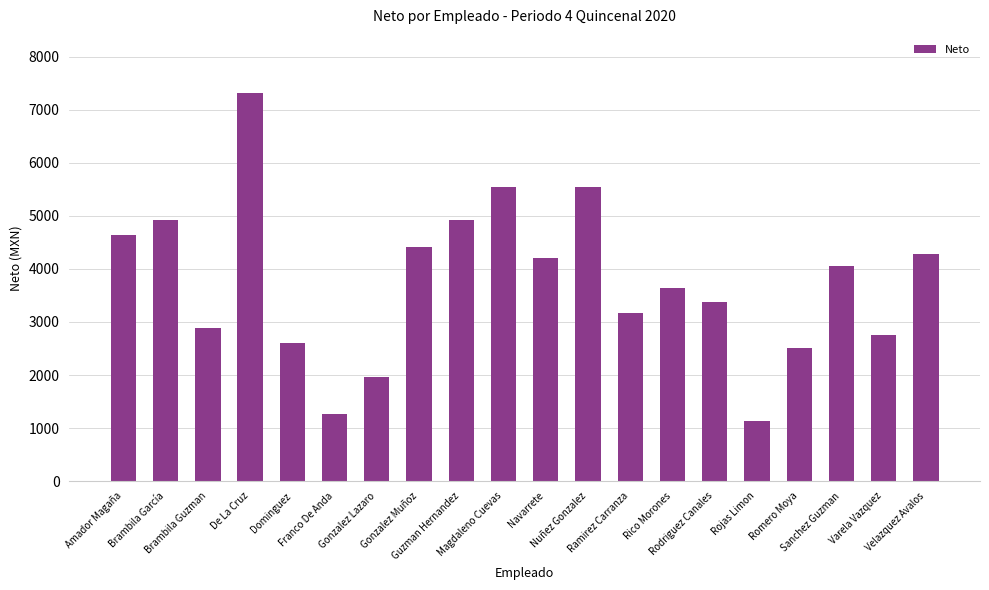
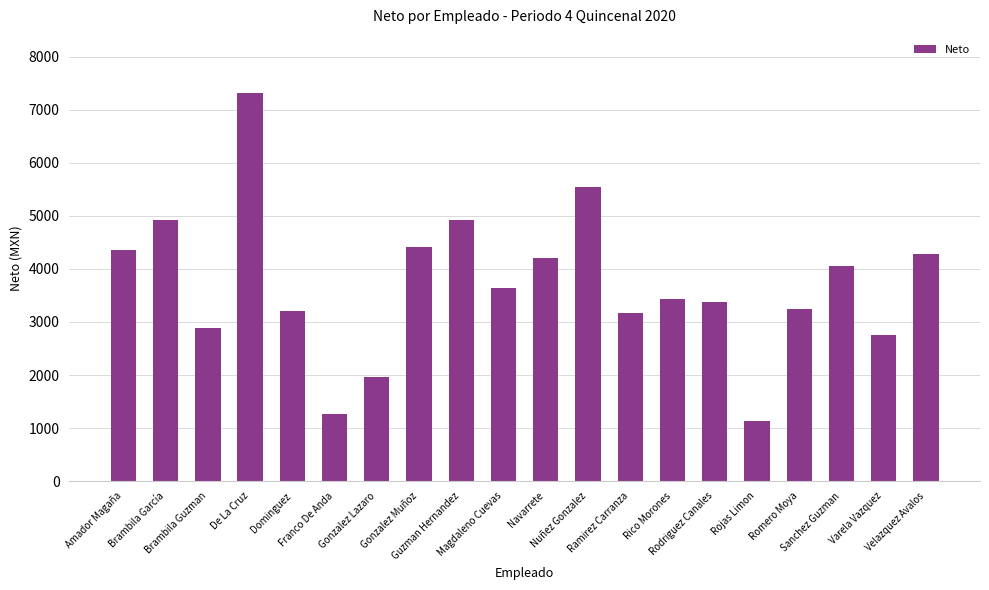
  {
-   "Amador Magaña": 4600,
+   "Amador Magaña": 4400,
    "Brambila García": 4900,
    "Brambila Guzman": 2900,
    "De La Cruz": 7300,
-   "Dominguez": 2600,
+   "Dominguez": 3200,
    "Franco De Anda": 1300,
    "Gonzalez Lazaro": 2000,
    "Gonzalez Muñoz": 4400,
    "Guzman Hernandez": 4900,
-   "Magdaleno Cuevas": 5600,
+   "Magdaleno Cuevas": 3600,
    "Navarrete": 4200,
    "Nuñez Gonzalez": 5600,
    "Ramirez Carranza": 3200,
-   "Rico Morones": 3600,
+   "Rico Morones": 3400,
    "Rodriguez Canales": 3400,
    "Rojas Limon": 1100,
-   "Romero Moya": 2500,
+   "Romero Moya": 3200,
    "Sanchez Guzman": 4100,
    "Varela Vazquez": 2800,
    "Velazquez Avalos": 4300
  }
